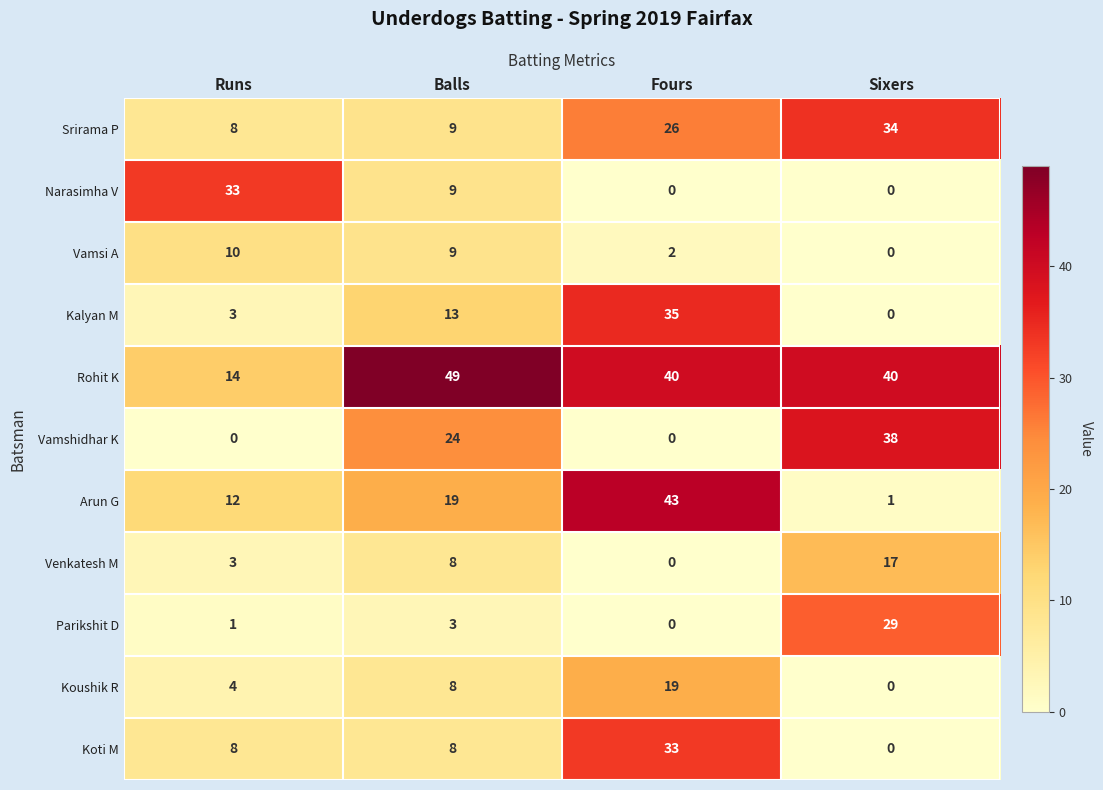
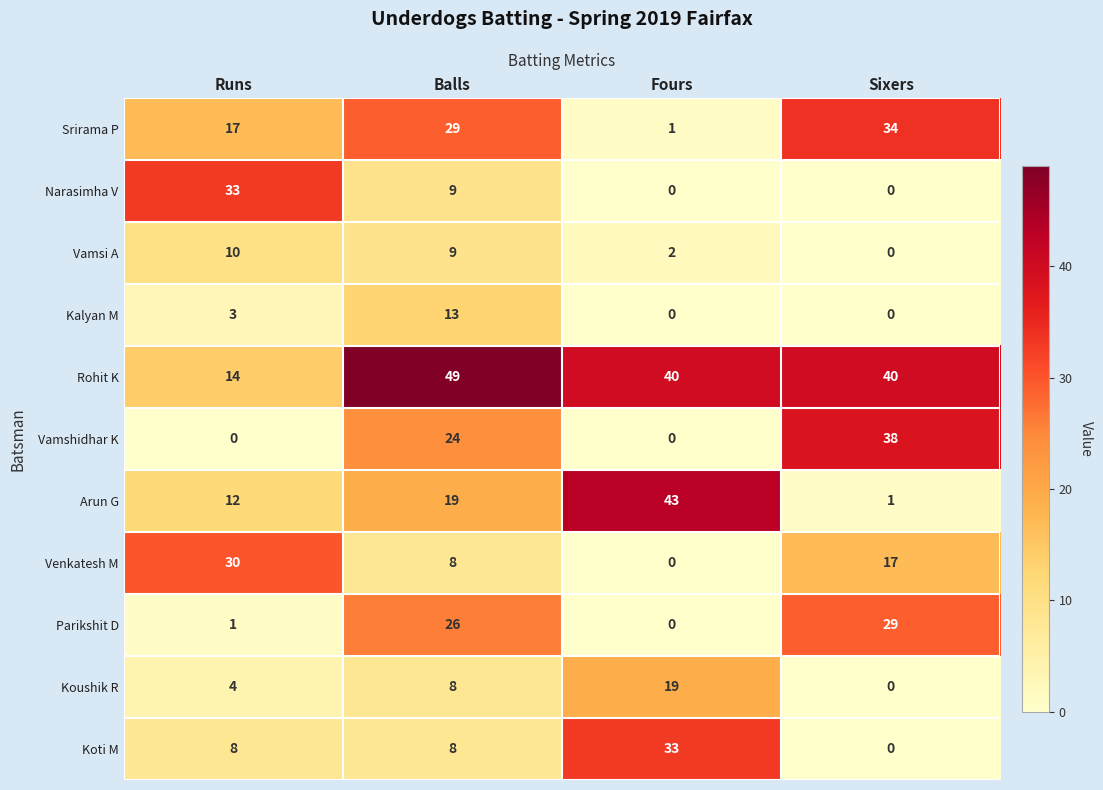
  {
    "Srirama P": {
-     "Runs": 8,
-     "Balls": 9,
-     "Fours": 26,
+     "Runs": 17,
+     "Balls": 29,
+     "Fours": 1,
      "Sixers": 34
    },
    "Narasimha V": {
      "Runs": 33,
      "Balls": 9,
      "Fours": 0,
      "Sixers": 0
    },
    "Vamsi A": {
      "Runs": 10,
      "Balls": 9,
      "Fours": 2,
      "Sixers": 0
    },
    "Kalyan M": {
      "Runs": 3,
      "Balls": 13,
-     "Fours": 35,
+     "Fours": 0,
      "Sixers": 0
    },
    "Rohit K": {
      "Runs": 14,
      "Balls": 49,
      "Fours": 40,
      "Sixers": 40
    },
    "Vamshidhar K": {
      "Runs": 0,
      "Balls": 24,
      "Fours": 0,
      "Sixers": 38
    },
    "Arun G": {
      "Runs": 12,
      "Balls": 19,
      "Fours": 43,
      "Sixers": 1
    },
    "Venkatesh M": {
-     "Runs": 3,
+     "Runs": 30,
      "Balls": 8,
      "Fours": 0,
      "Sixers": 17
    },
    "Parikshit D": {
      "Runs": 1,
-     "Balls": 3,
+     "Balls": 26,
      "Fours": 0,
      "Sixers": 29
    },
    "Koushik R": {
      "Runs": 4,
      "Balls": 8,
      "Fours": 19,
      "Sixers": 0
    },
    "Koti M": {
      "Runs": 8,
      "Balls": 8,
      "Fours": 33,
      "Sixers": 0
    }
  }
